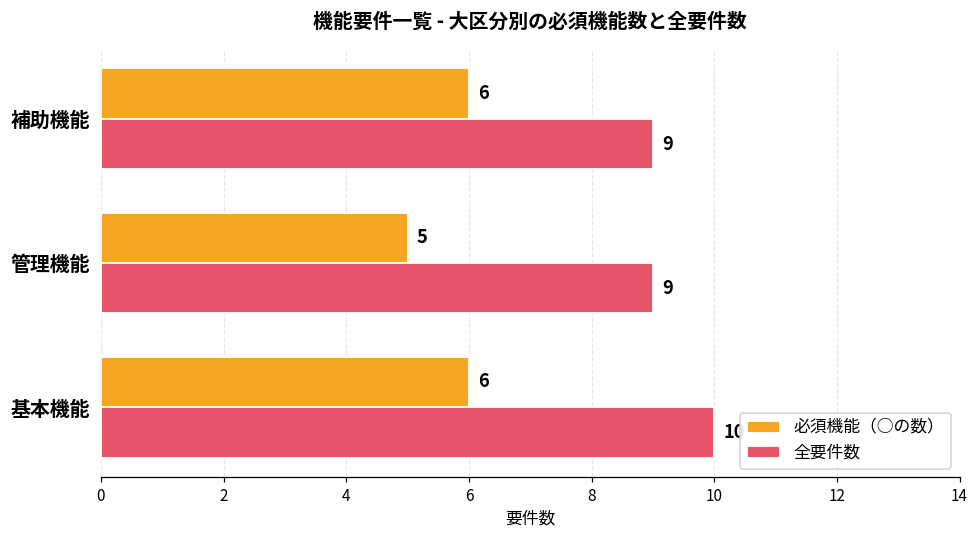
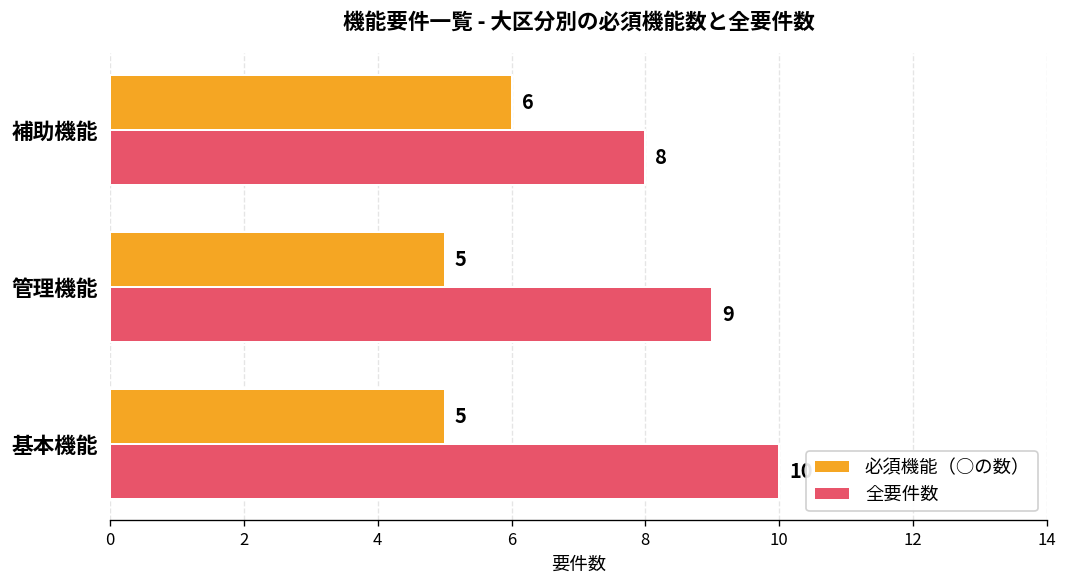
  {
    "必須機能（○の数）": {
      "補助機能": 6,
      "管理機能": 5,
-     "基本機能": 6
+     "基本機能": 5
    },
    "全要件数": {
-     "補助機能": 9,
+     "補助機能": 8,
      "管理機能": 9
    }
  }
